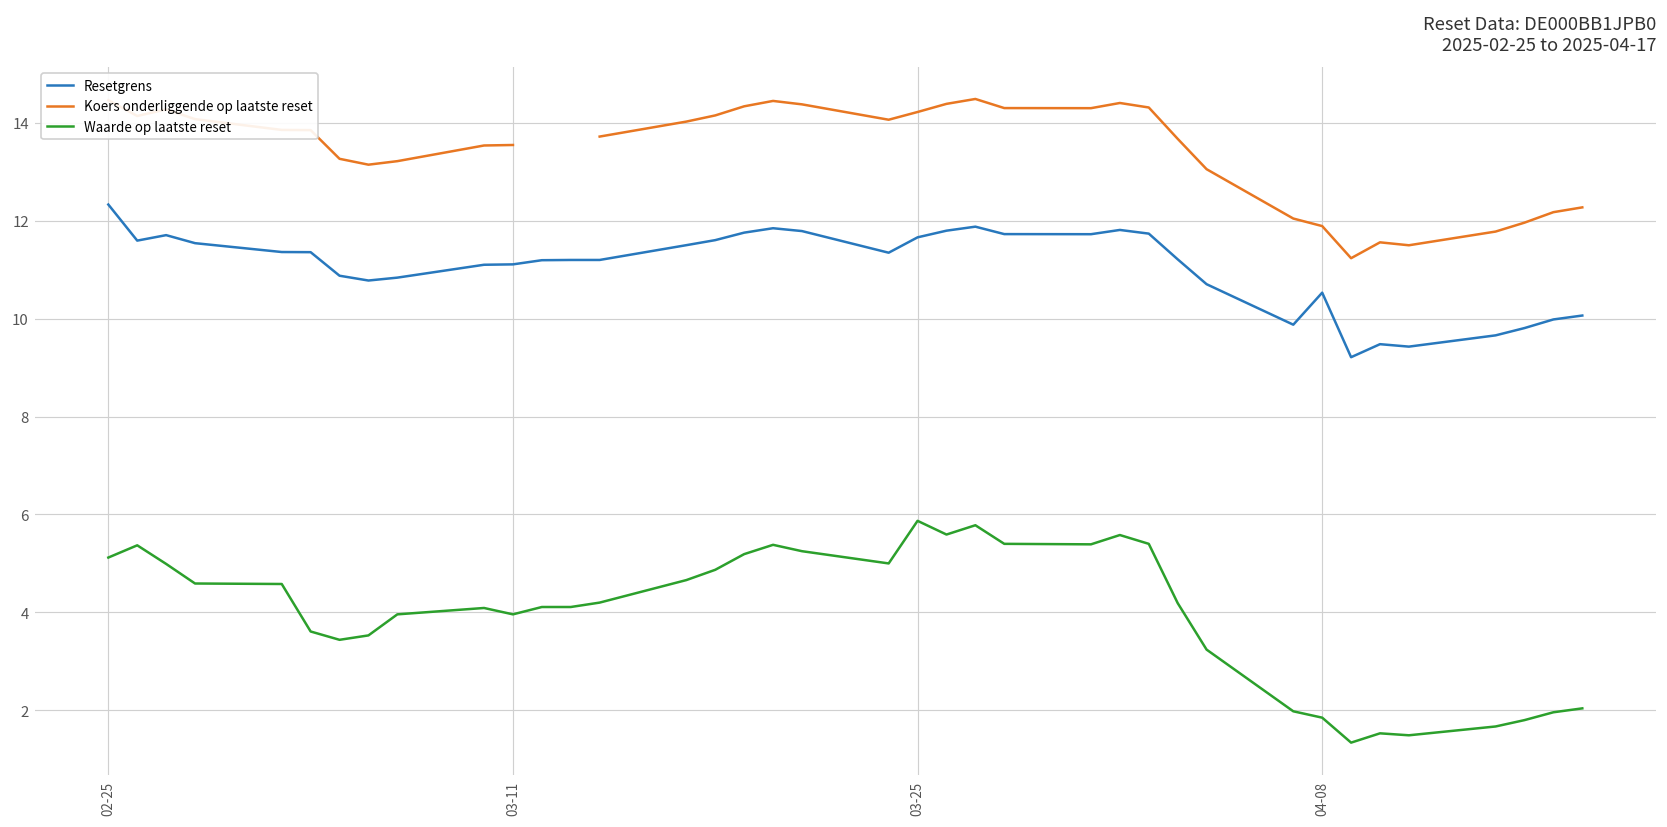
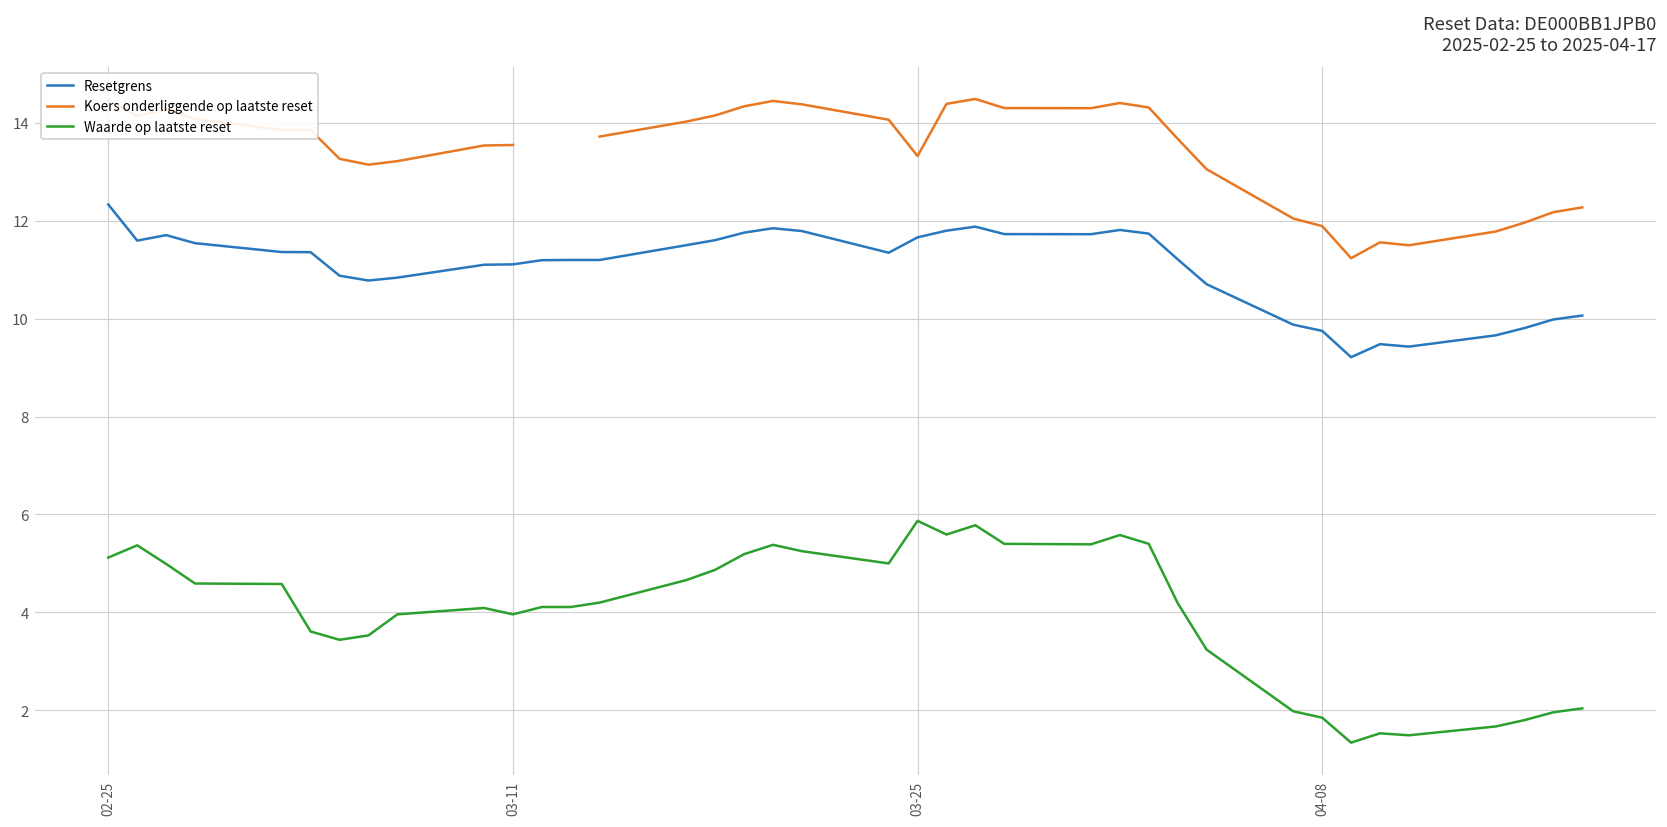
  {
    "Resetgrens": {
      "02-25": 12.3,
      "03-11": 11.1,
      "03-25": 11.7,
-     "04-08": 10.5
+     "04-08": 9.8
    },
    "Koers onderliggende op laatste reset": {
      "03-11": 13.5,
-     "03-25": 14.2,
+     "03-25": 13.3,
      "04-08": 11.9
    },
    "Waarde op laatste reset": {
      "02-25": 5.1,
      "03-11": 4.0,
      "03-25": 5.9,
      "04-08": 1.9
    }
  }
